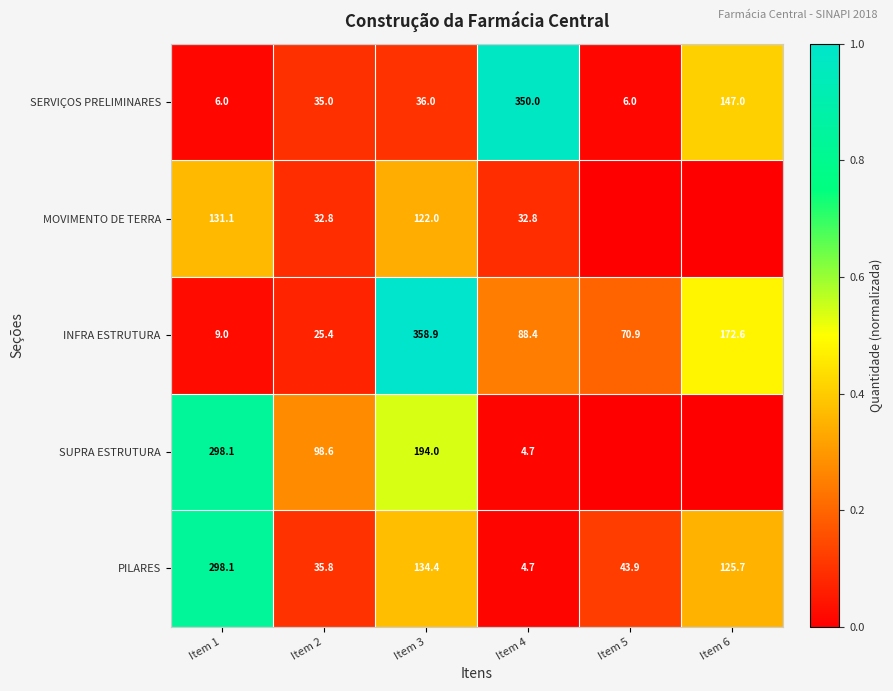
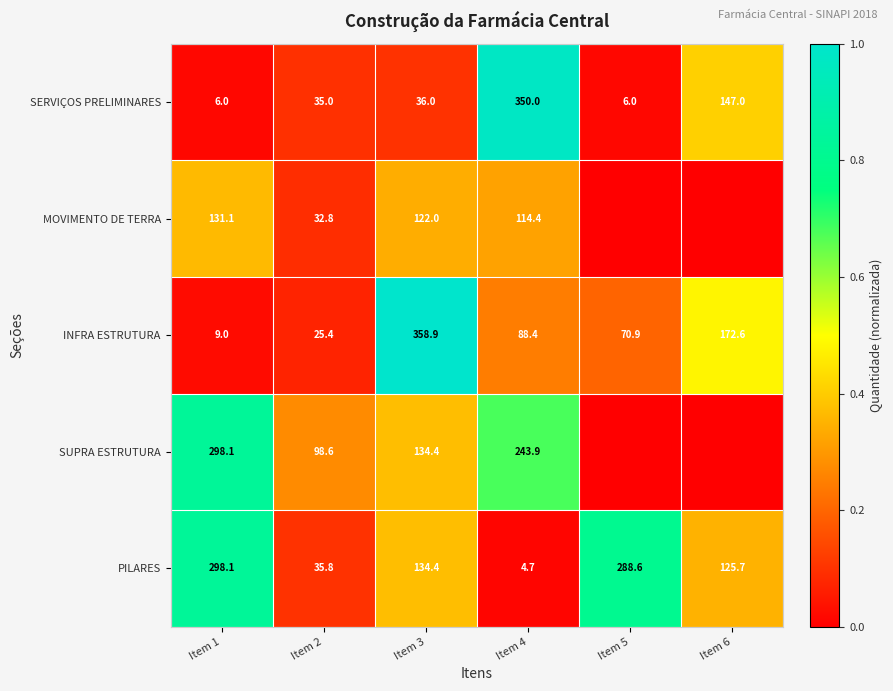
  {
    "SERVIÇOS PRELIMINARES": {
      "Item 1": 6.0,
      "Item 2": 35.0,
      "Item 3": 36.0,
      "Item 4": 350.0,
      "Item 5": 6.0,
      "Item 6": 147.0
    },
    "MOVIMENTO DE TERRA": {
      "Item 1": 131.1,
      "Item 2": 32.8,
      "Item 3": 122.0,
-     "Item 4": 32.8
+     "Item 4": 114.4
    },
    "INFRA ESTRUTURA": {
      "Item 1": 9.0,
      "Item 2": 25.4,
      "Item 3": 358.9,
      "Item 4": 88.4,
      "Item 5": 70.9,
      "Item 6": 172.6
    },
    "SUPRA ESTRUTURA": {
      "Item 1": 298.1,
      "Item 2": 98.6,
-     "Item 3": 194.0,
-     "Item 4": 4.7
+     "Item 3": 134.4,
+     "Item 4": 243.9
    },
    "PILARES": {
      "Item 1": 298.1,
      "Item 2": 35.8,
      "Item 3": 134.4,
      "Item 4": 4.7,
-     "Item 5": 43.9,
+     "Item 5": 288.6,
      "Item 6": 125.7
    }
  }
